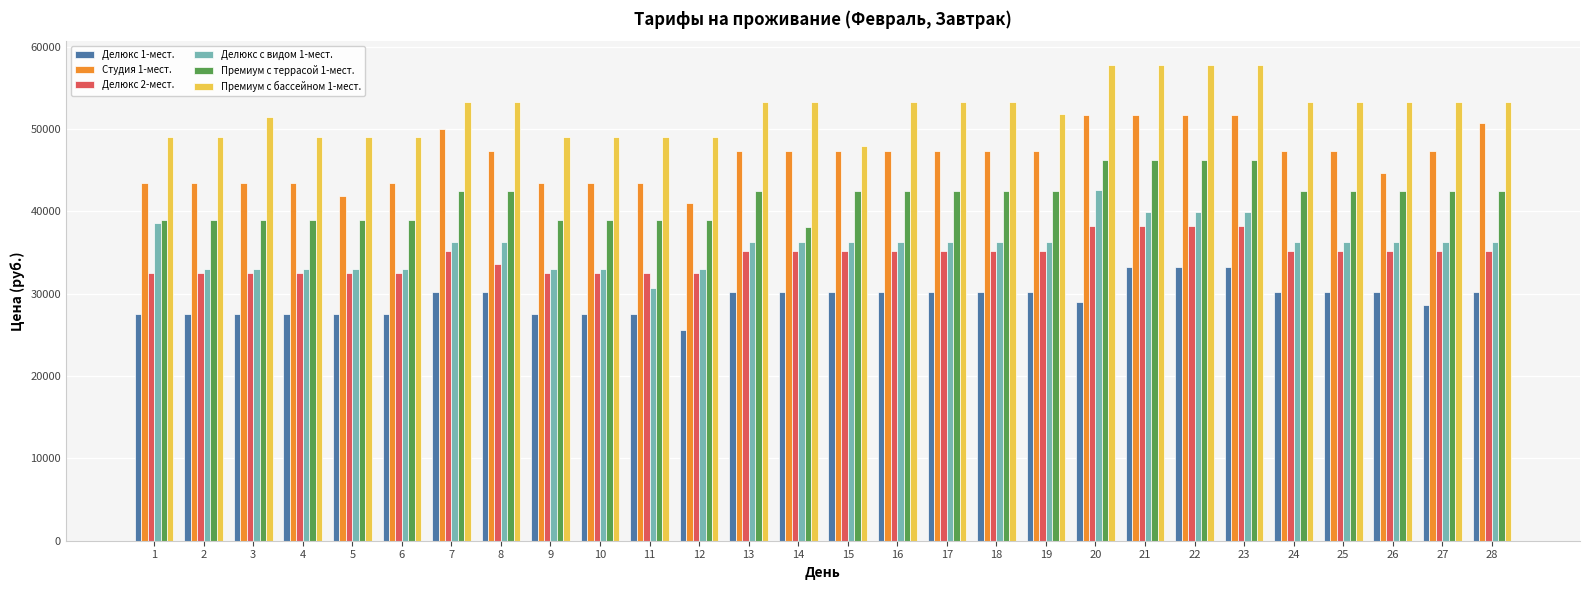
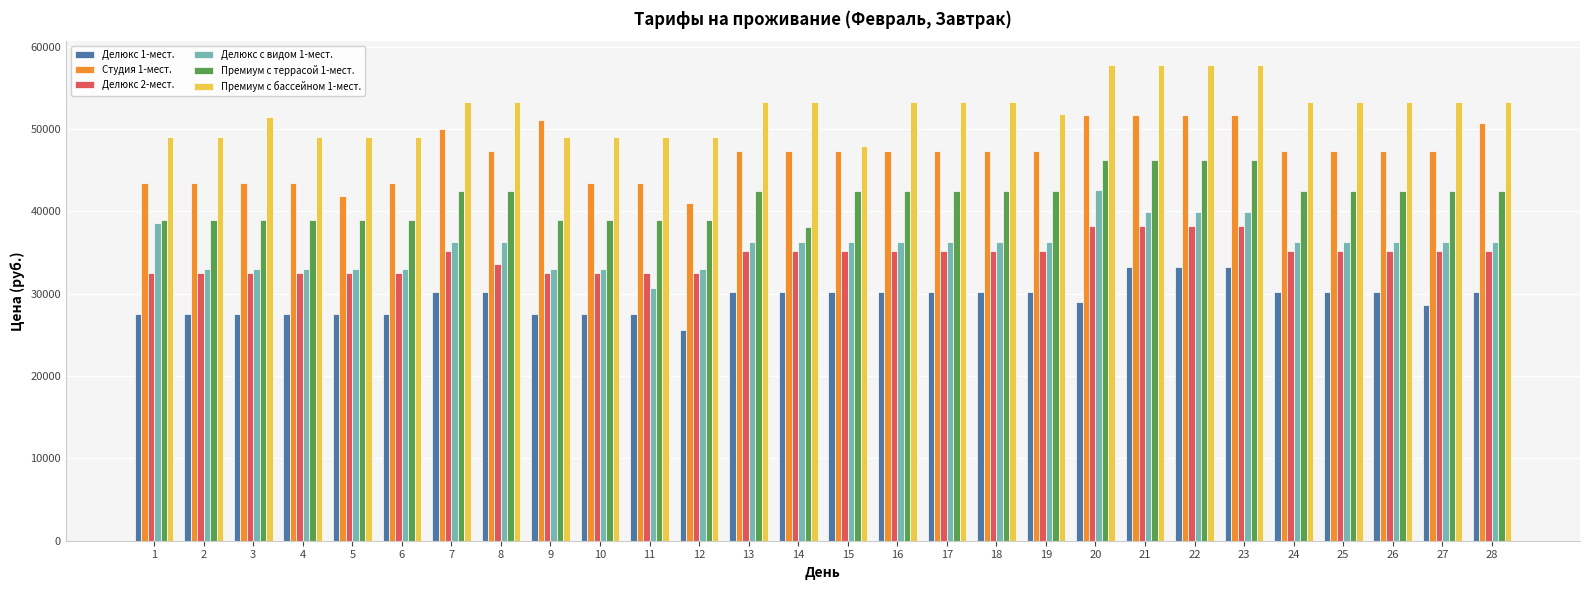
  {
    "Делюкс 1-мест.": {
      "1": 28000,
      "2": 28000,
      "3": 28000,
      "4": 28000,
      "5": 28000,
      "6": 28000,
      "7": 30000,
      "8": 30000,
      "9": 28000,
      "10": 28000,
      "11": 28000,
      "12": 26000,
      "13": 30000,
      "14": 30000,
      "15": 30000,
      "16": 30000,
      "17": 30000,
      "18": 30000,
      "19": 30000,
      "20": 29000,
      "21": 33000,
      "22": 33000,
      "23": 33000,
      "24": 30000,
      "25": 30000,
      "26": 30000,
      "27": 29000,
      "28": 30000
    },
    "Студия 1-мест.": {
      "1": 43000,
      "2": 43000,
      "3": 43000,
      "4": 43000,
      "5": 42000,
      "6": 43000,
      "7": 50000,
      "8": 47000,
-     "9": 43000,
+     "9": 51000,
      "10": 43000,
      "11": 43000,
      "12": 41000,
      "13": 47000,
      "14": 47000,
      "15": 47000,
      "16": 47000,
      "17": 47000,
      "18": 47000,
      "19": 47000,
      "20": 52000,
      "21": 52000,
      "22": 52000,
      "23": 52000,
      "24": 47000,
      "25": 47000,
-     "26": 45000,
+     "26": 47000,
      "27": 47000,
      "28": 51000
    },
    "Делюкс 2-мест.": {
      "1": 33000,
      "2": 33000,
      "3": 33000,
      "4": 33000,
      "5": 33000,
      "6": 33000,
      "7": 35000,
      "8": 34000,
      "9": 33000,
      "10": 33000,
      "11": 33000,
      "12": 33000,
      "13": 35000,
      "14": 35000,
      "15": 35000,
      "16": 35000,
      "17": 35000,
      "18": 35000,
      "19": 35000,
      "20": 38000,
      "21": 38000,
      "22": 38000,
      "23": 38000,
      "24": 35000,
      "25": 35000,
      "26": 35000,
      "27": 35000,
      "28": 35000
    },
    "Делюкс с видом 1-мест.": {
      "1": 39000,
      "2": 33000,
      "3": 33000,
      "4": 33000,
      "5": 33000,
      "6": 33000,
      "7": 36000,
      "8": 36000,
      "9": 33000,
      "10": 33000,
      "11": 31000,
      "12": 33000,
      "13": 36000,
      "14": 36000,
      "15": 36000,
      "16": 36000,
      "17": 36000,
      "18": 36000,
      "19": 36000,
      "20": 43000,
      "21": 40000,
      "22": 40000,
      "23": 40000,
      "24": 36000,
      "25": 36000,
      "26": 36000,
      "27": 36000,
      "28": 36000
    },
    "Премиум с террасой 1-мест.": {
      "1": 39000,
      "2": 39000,
      "3": 39000,
      "4": 39000,
      "5": 39000,
      "6": 39000,
      "7": 43000,
      "8": 43000,
      "9": 39000,
      "10": 39000,
      "11": 39000,
      "12": 39000,
      "13": 43000,
      "14": 38000,
      "15": 43000,
      "16": 43000,
      "17": 43000,
      "18": 43000,
      "19": 43000,
      "20": 46000,
      "21": 46000,
      "22": 46000,
      "23": 46000,
      "24": 43000,
      "25": 43000,
      "26": 43000,
      "27": 43000,
      "28": 43000
    },
    "Премиум с бассейном 1-мест.": {
      "1": 49000,
      "2": 49000,
      "3": 51000,
      "4": 49000,
      "5": 49000,
      "6": 49000,
      "7": 53000,
      "8": 53000,
      "9": 49000,
      "10": 49000,
      "11": 49000,
      "12": 49000,
      "13": 53000,
      "14": 53000,
      "15": 48000,
      "16": 53000,
      "17": 53000,
      "18": 53000,
      "19": 52000,
      "20": 58000,
      "21": 58000,
      "22": 58000,
      "23": 58000,
      "24": 53000,
      "25": 53000,
      "26": 53000,
      "27": 53000,
      "28": 53000
    }
  }
